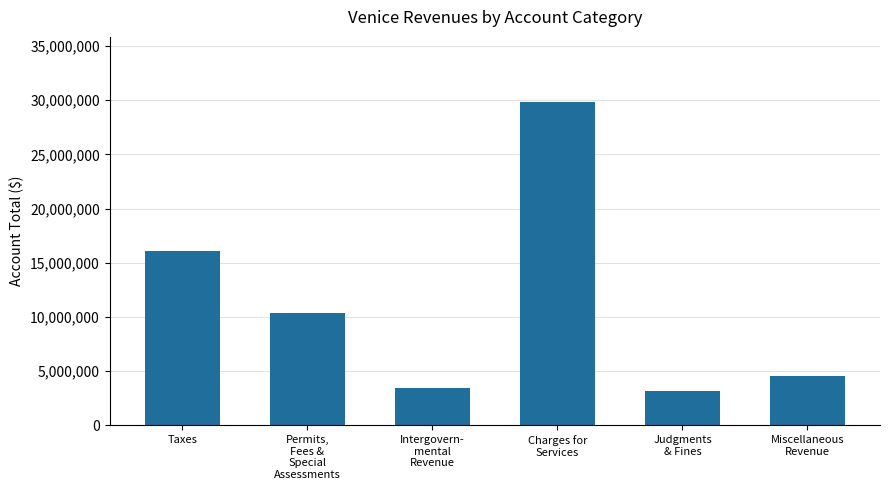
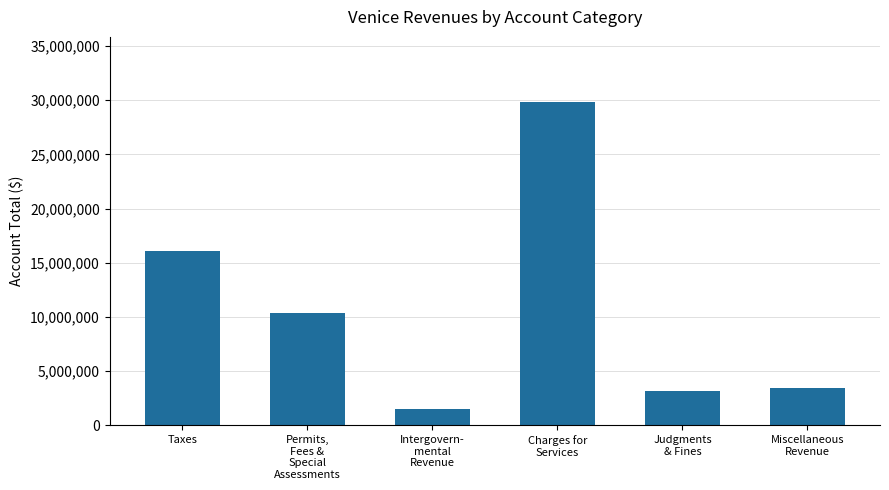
  {
    "Taxes": "16,000,000",
    "Permits, Fees & Special Assessments": "10,400,000",
-   "Intergovern- mental Revenue": "3,400,000",
+   "Intergovern- mental Revenue": "1,600,000",
    "Charges for Services": "29,900,000",
    "Judgments & Fines": "3,200,000",
-   "Miscellaneous Revenue": "4,500,000"
+   "Miscellaneous Revenue": "3,500,000"
  }
